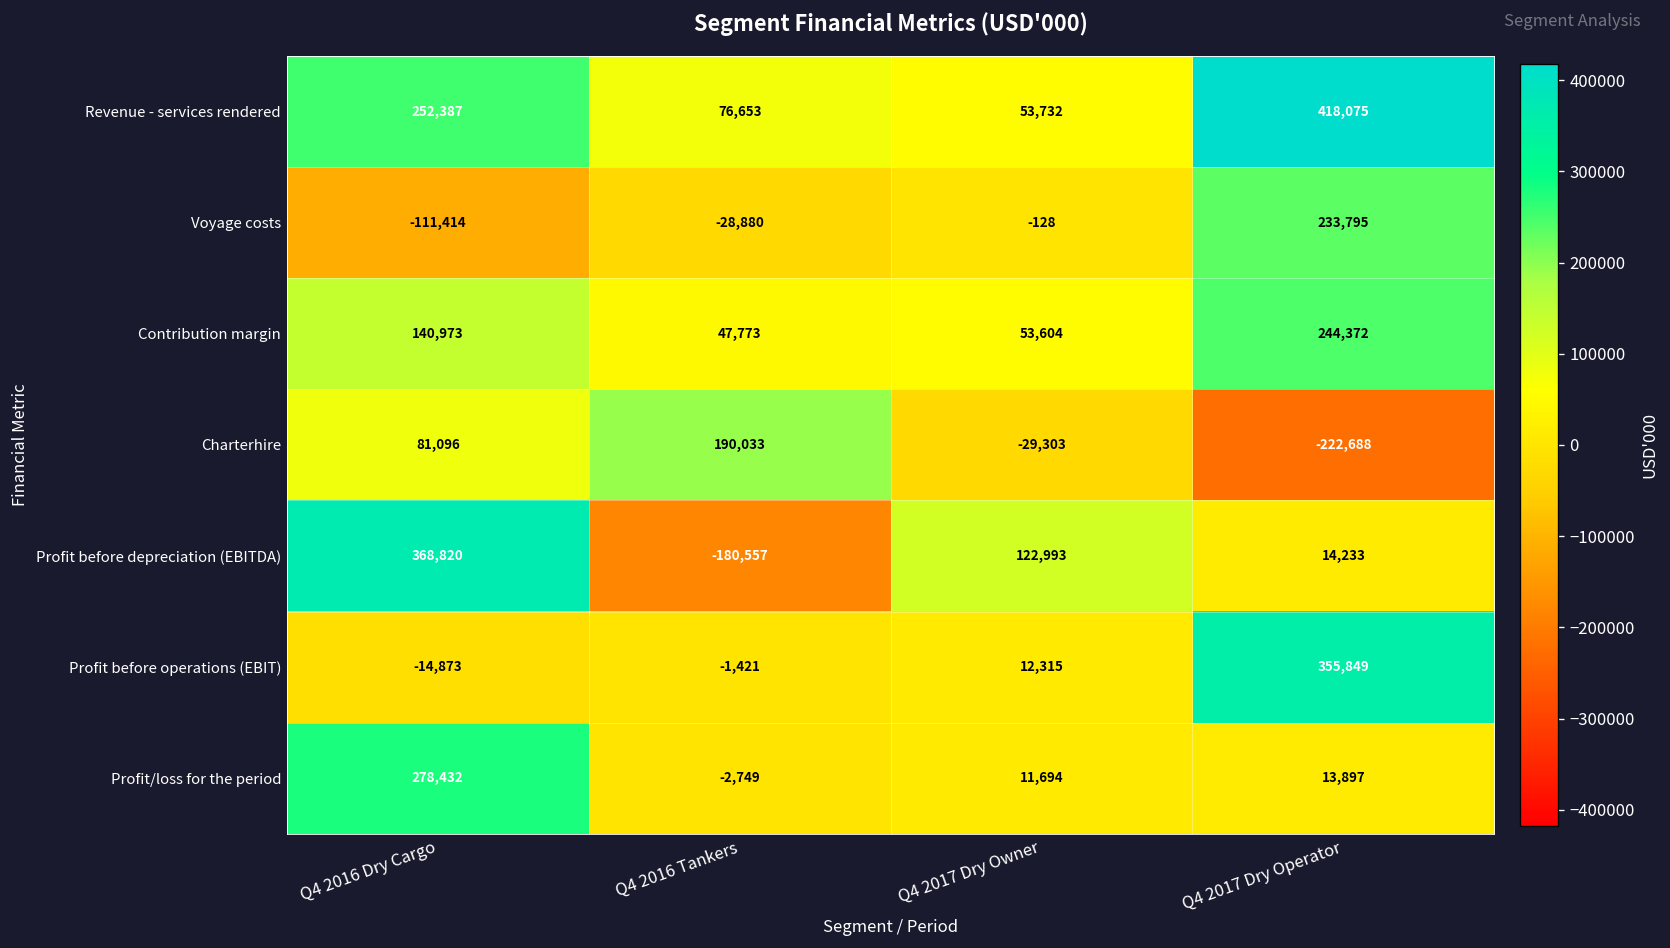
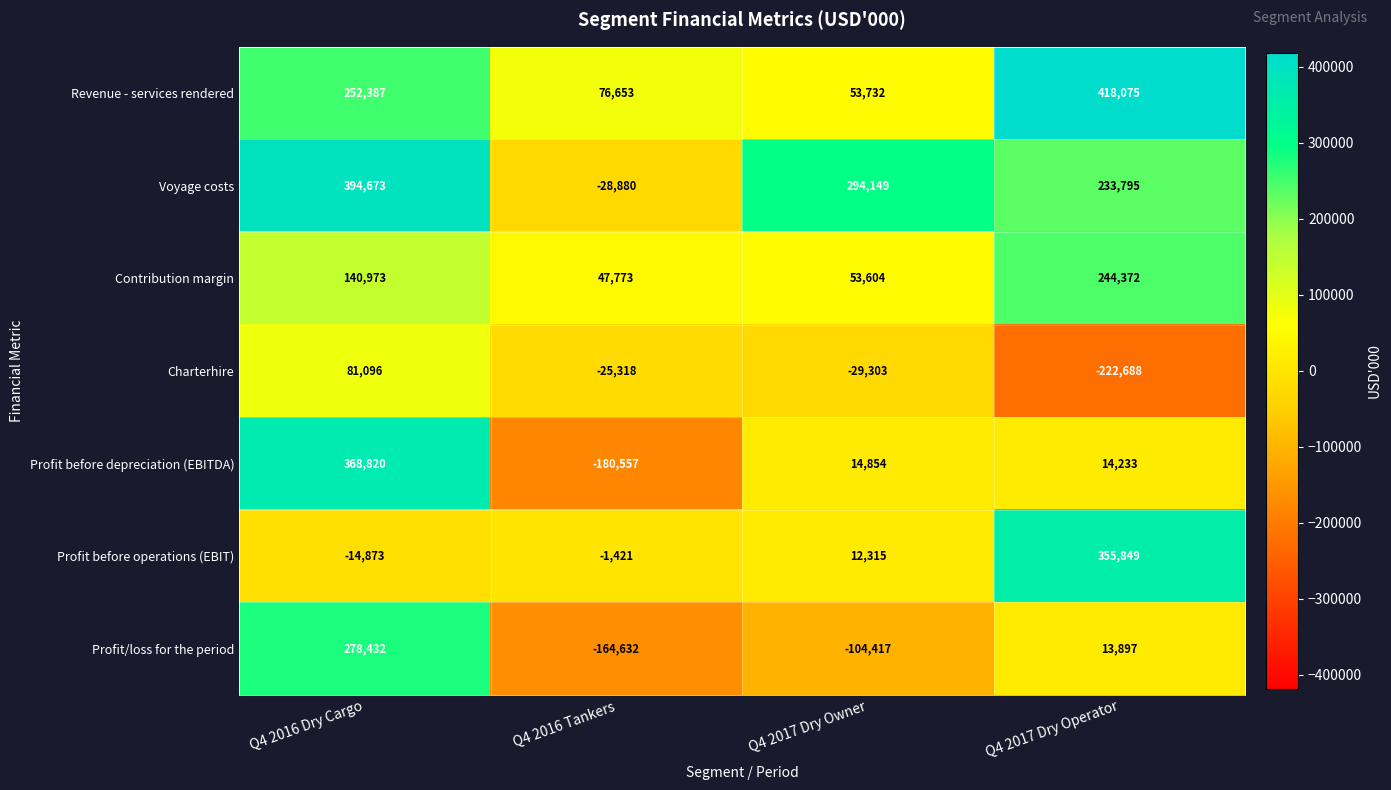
  {
    "Revenue - services rendered": {
      "Q4 2016 Dry Cargo": "252,387",
      "Q4 2016 Tankers": "76,653",
      "Q4 2017 Dry Owner": "53,732",
      "Q4 2017 Dry Operator": "418,075"
    },
    "Voyage costs": {
-     "Q4 2016 Dry Cargo": "-111,414",
+     "Q4 2016 Dry Cargo": "394,673",
      "Q4 2016 Tankers": "-28,880",
-     "Q4 2017 Dry Owner": "-128",
+     "Q4 2017 Dry Owner": "294,149",
      "Q4 2017 Dry Operator": "233,795"
    },
    "Contribution margin": {
      "Q4 2016 Dry Cargo": "140,973",
      "Q4 2016 Tankers": "47,773",
      "Q4 2017 Dry Owner": "53,604",
      "Q4 2017 Dry Operator": "244,372"
    },
    "Charterhire": {
      "Q4 2016 Dry Cargo": "81,096",
-     "Q4 2016 Tankers": "190,033",
+     "Q4 2016 Tankers": "-25,318",
      "Q4 2017 Dry Owner": "-29,303",
      "Q4 2017 Dry Operator": "-222,688"
    },
    "Profit before depreciation (EBITDA)": {
      "Q4 2016 Dry Cargo": "368,820",
      "Q4 2016 Tankers": "-180,557",
-     "Q4 2017 Dry Owner": "122,993",
+     "Q4 2017 Dry Owner": "14,854",
      "Q4 2017 Dry Operator": "14,233"
    },
    "Profit before operations (EBIT)": {
      "Q4 2016 Dry Cargo": "-14,873",
      "Q4 2016 Tankers": "-1,421",
      "Q4 2017 Dry Owner": "12,315",
      "Q4 2017 Dry Operator": "355,849"
    },
    "Profit/loss for the period": {
      "Q4 2016 Dry Cargo": "278,432",
-     "Q4 2016 Tankers": "-2,749",
-     "Q4 2017 Dry Owner": "11,694",
+     "Q4 2016 Tankers": "-164,632",
+     "Q4 2017 Dry Owner": "-104,417",
      "Q4 2017 Dry Operator": "13,897"
    }
  }
